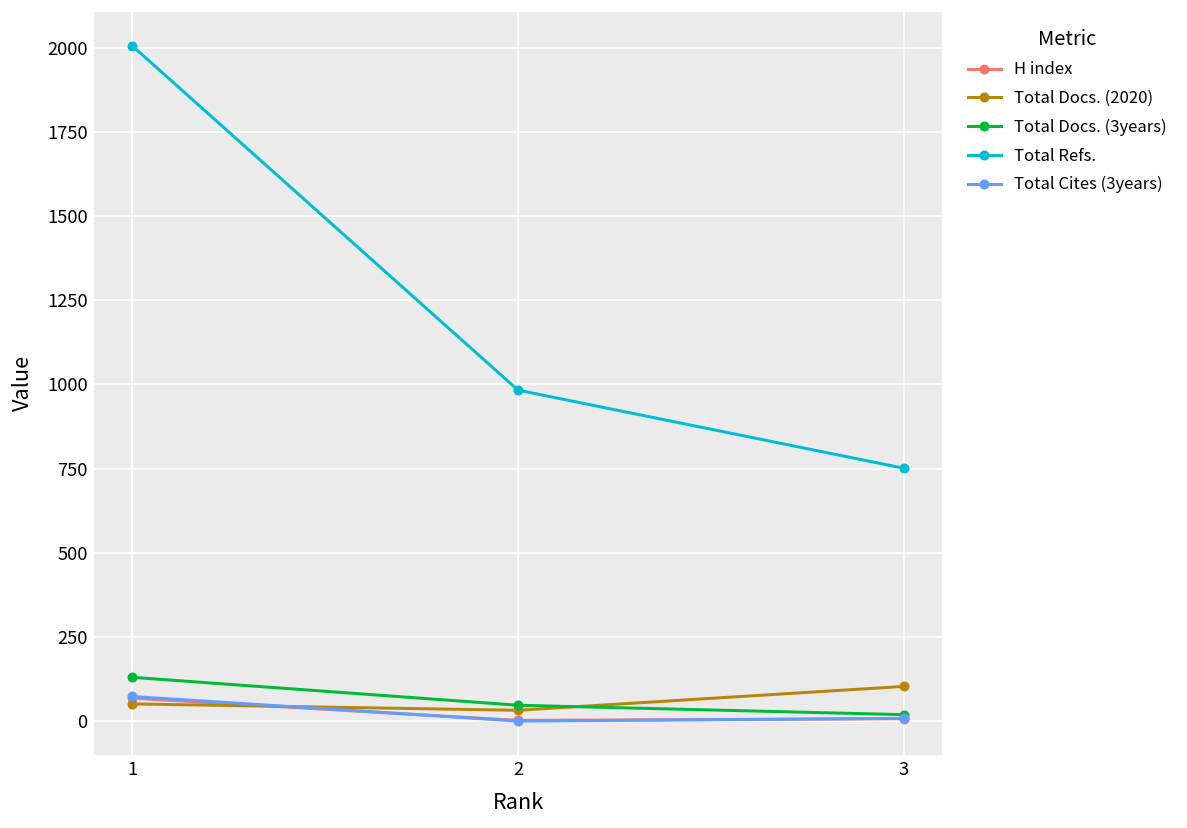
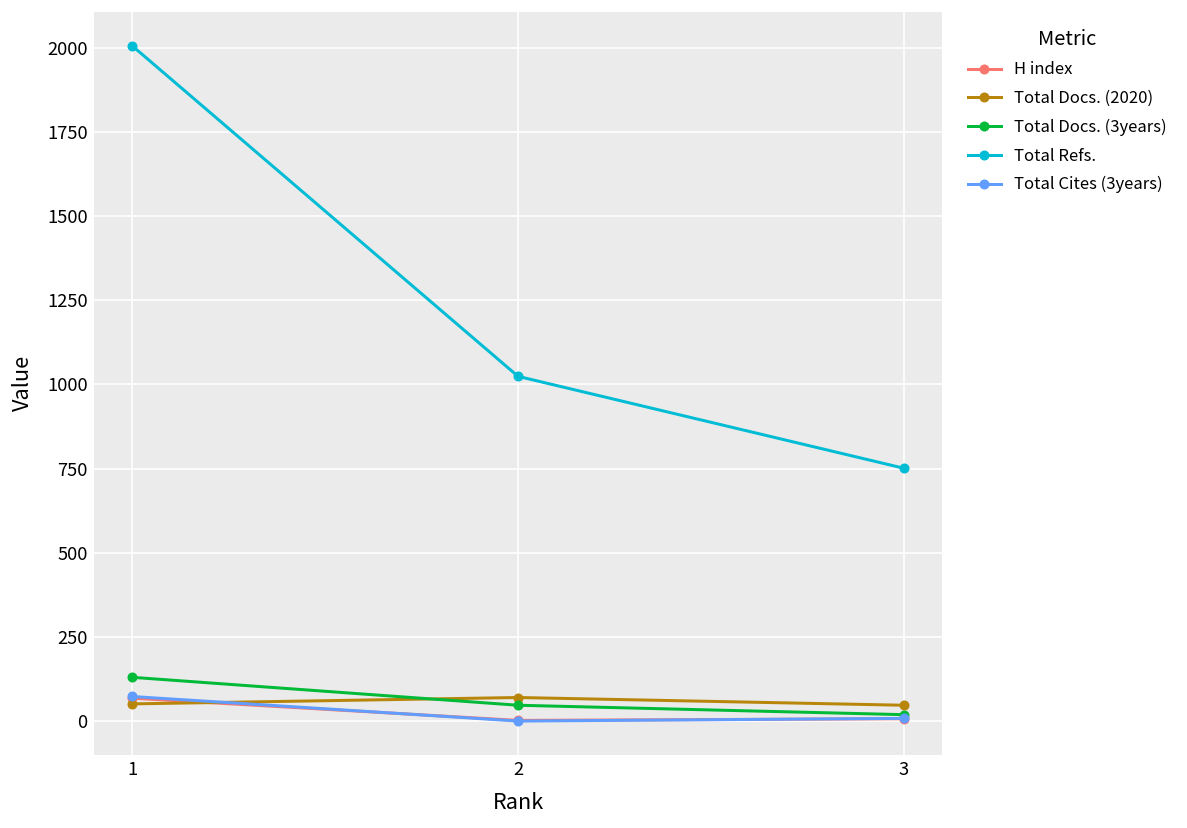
  {
    "Total Docs. (2020)": {
      "1": 50,
-     "2": 30,
-     "3": 100
+     "2": 70,
+     "3": 50
    },
    "Total Docs. (3years)": {
      "1": 130,
      "2": 50,
      "3": 20
    },
    "Total Refs.": {
      "1": 2010,
-     "2": 980,
+     "2": 1020,
      "3": 750
    }
  }
